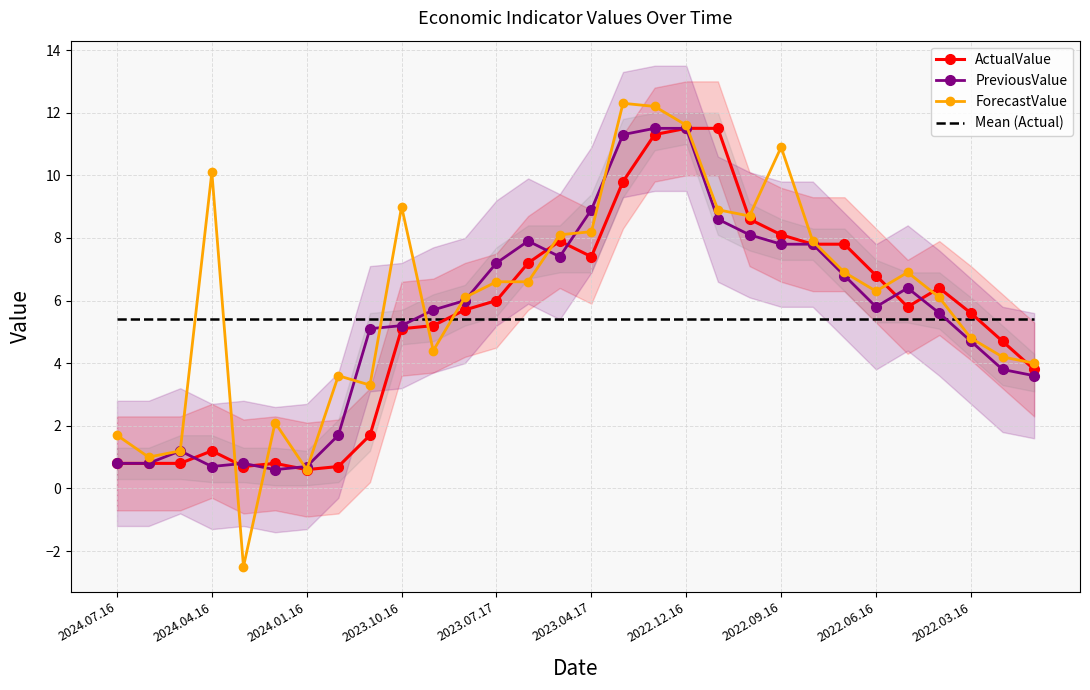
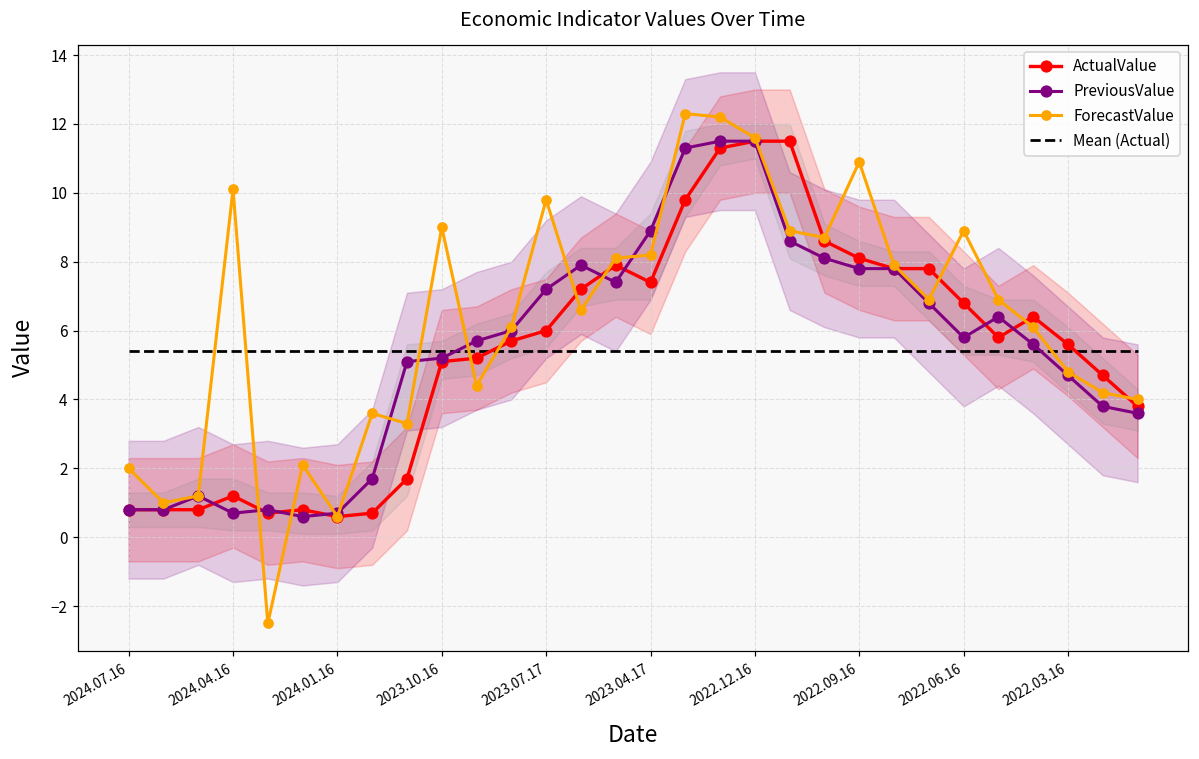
  {
    "ForecastValue": {
-     "2024.07.16": 1.7,
+     "2024.07.16": 2.0,
      "2024.04.16": 10.1,
      "2023.10.16": 9.0,
-     "2023.07.17": 6.6,
+     "2023.07.17": 9.8,
      "2023.04.17": 8.2,
      "2022.12.16": 11.6,
      "2022.09.16": 10.9,
-     "2022.06.16": 6.3,
+     "2022.06.16": 8.9,
      "2022.03.16": 4.8
    },
    "Mean (Actual)": {
      "2024.07.16": 5.4,
      "2024.04.16": 5.4,
      "2024.01.16": 5.4,
      "2023.10.16": 5.4,
      "2023.07.17": 5.4,
      "2023.04.17": 5.4,
      "2022.12.16": 5.4,
      "2022.09.16": 5.4,
      "2022.06.16": 5.4,
      "2022.03.16": 5.4
    }
  }
